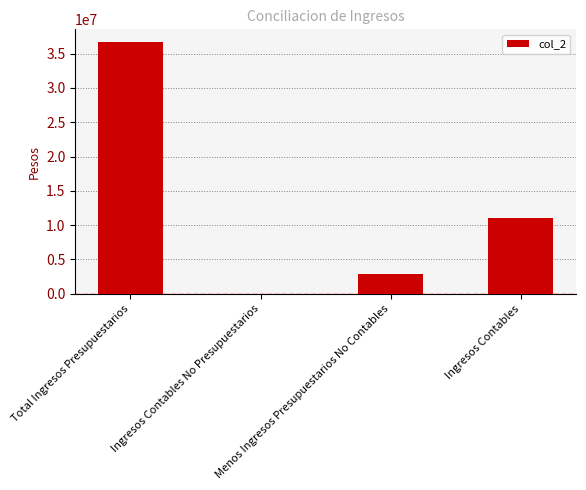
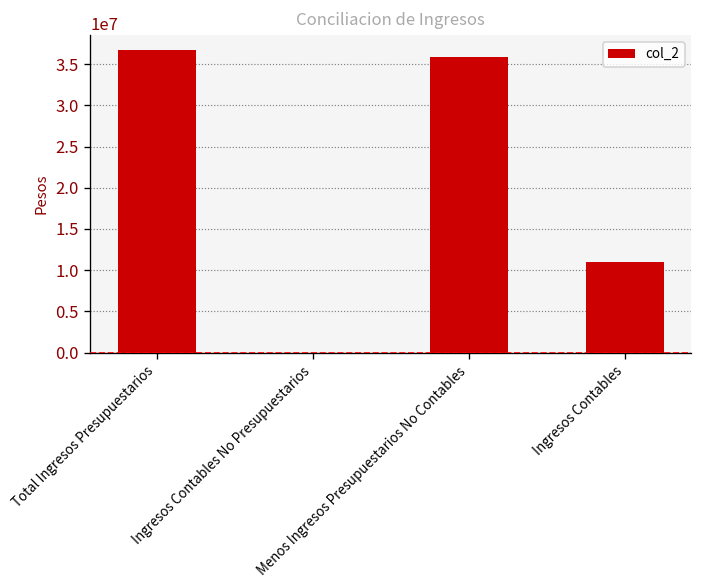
  {
    "Total Ingresos Presupuestarios": 37000000,
    "Ingresos Contables No Presupuestarios": 0,
-   "Menos Ingresos Presupuestarios No Contables": 3000000,
+   "Menos Ingresos Presupuestarios No Contables": 36000000,
    "Ingresos Contables": 11000000
  }
